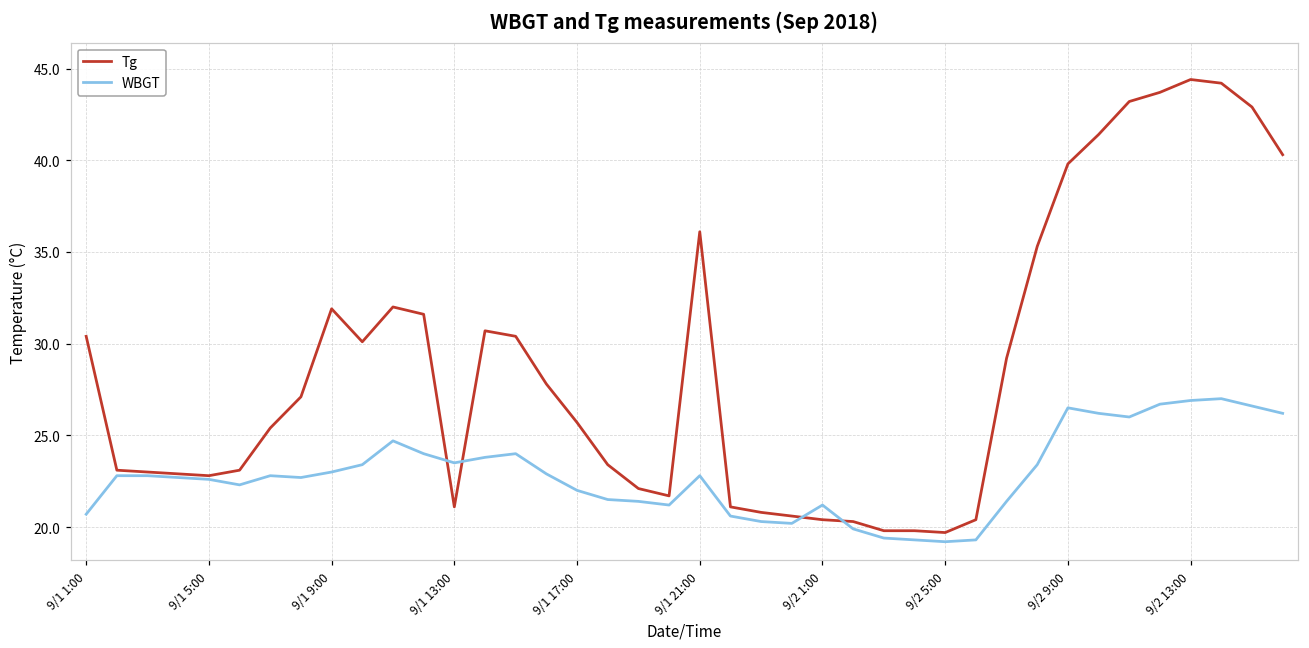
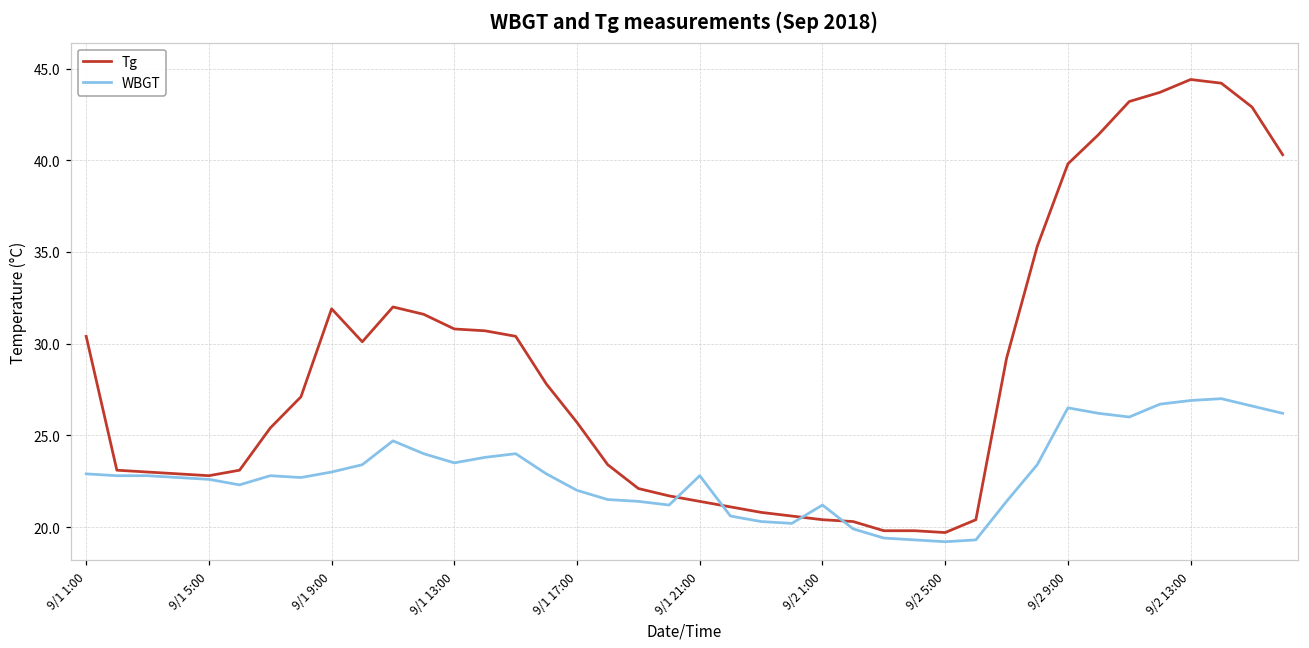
  {
    "Tg": {
      "9/1 1:00": 30.4,
      "9/1 5:00": 22.8,
      "9/1 9:00": 31.9,
-     "9/1 13:00": 21.1,
+     "9/1 13:00": 30.8,
      "9/1 17:00": 25.7,
-     "9/1 21:00": 36.1,
+     "9/1 21:00": 21.4,
      "9/2 1:00": 20.4,
      "9/2 5:00": 19.7,
      "9/2 9:00": 39.8,
      "9/2 13:00": 44.4
    },
    "WBGT": {
-     "9/1 1:00": 20.7,
+     "9/1 1:00": 22.9,
      "9/1 5:00": 22.6,
      "9/1 9:00": 23.0,
      "9/1 13:00": 23.5,
      "9/1 17:00": 22.0,
      "9/1 21:00": 22.8,
      "9/2 1:00": 21.2,
      "9/2 5:00": 19.2,
      "9/2 9:00": 26.5,
      "9/2 13:00": 26.9
    }
  }
